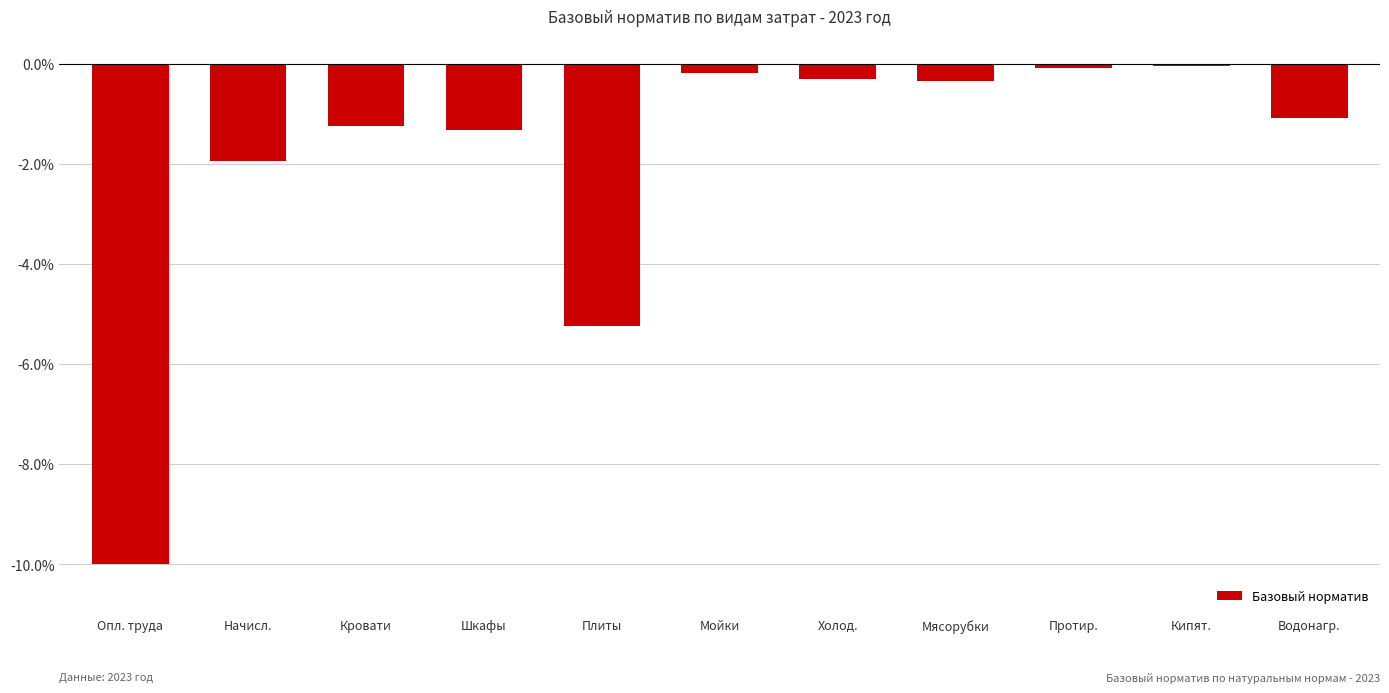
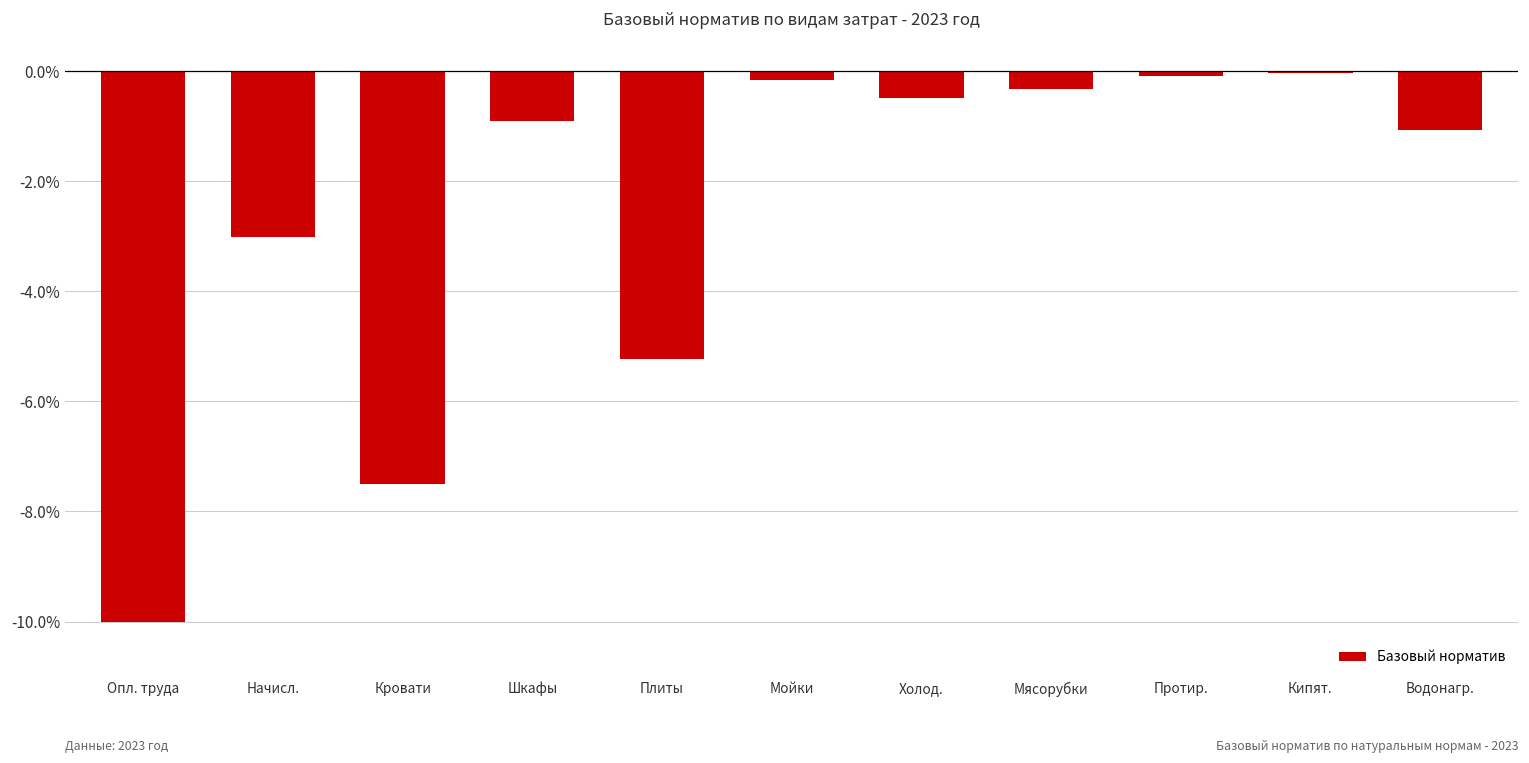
  {
    "Опл. труда": "-10.0%",
-   "Начисл.": "-1.9%",
-   "Кровати": "-1.2%",
-   "Шкафы": "-1.3%",
+   "Начисл.": "-3.0%",
+   "Кровати": "-7.5%",
+   "Шкафы": "-0.9%",
    "Плиты": "-5.2%",
    "Мойки": "-0.2%",
-   "Холод.": "-0.3%",
+   "Холод.": "-0.5%",
    "Мясорубки": "-0.3%",
    "Протир.": "-0.1%",
    "Водонагр.": "-1.1%"
  }
